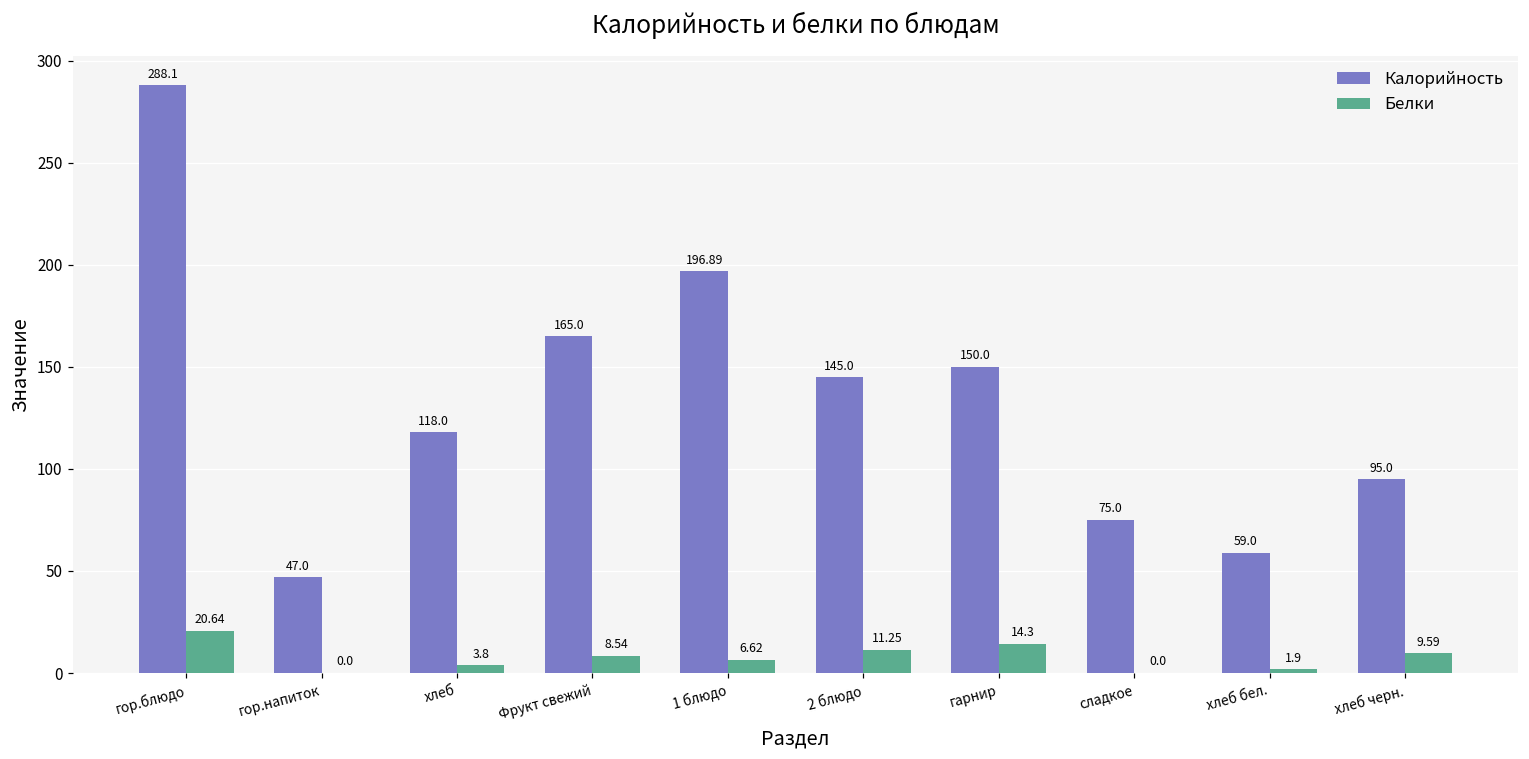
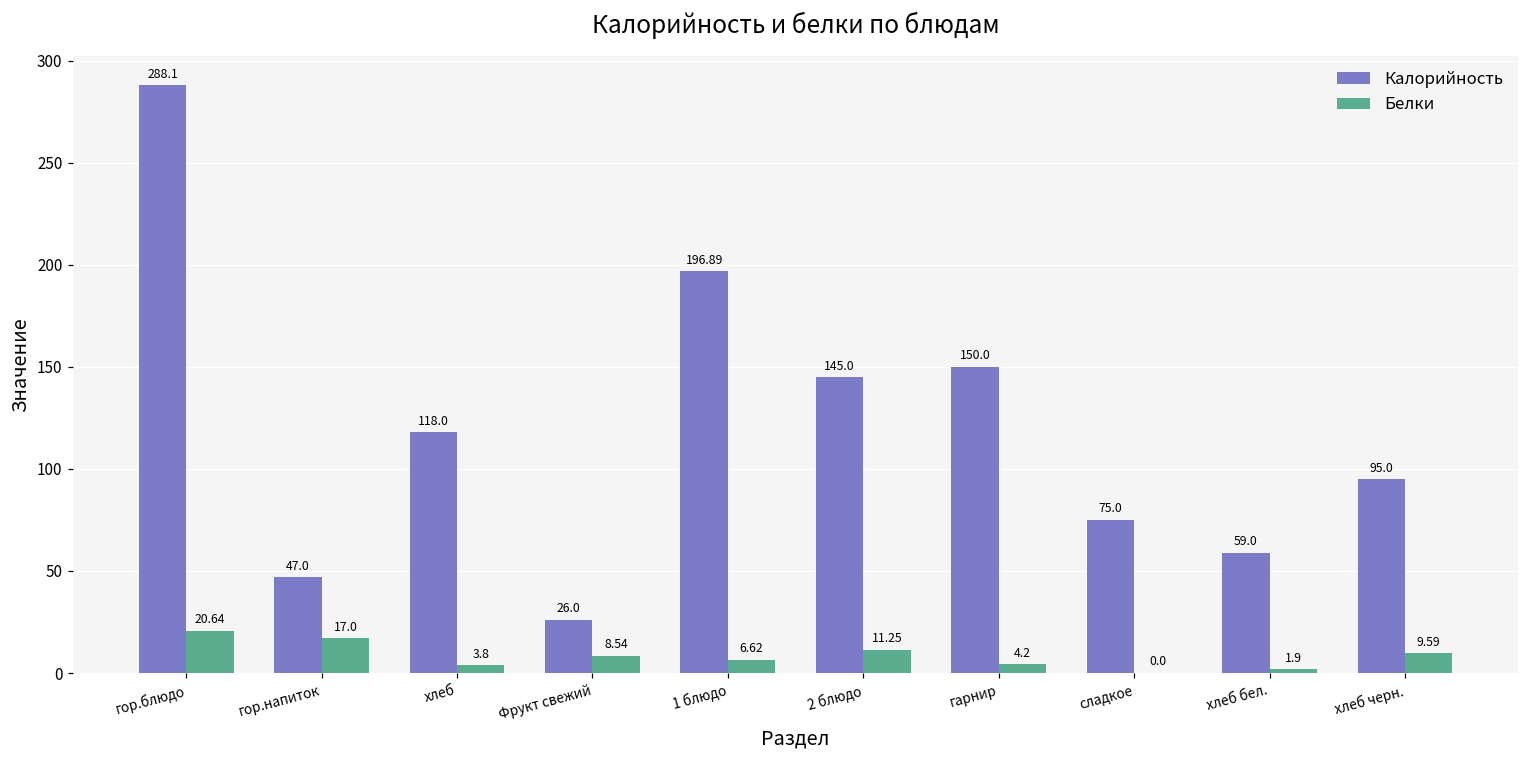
  {
    "Калорийность": {
      "гор.блюдо": 288.1,
      "гор.напиток": 47.0,
      "хлеб": 118.0,
-     "Фрукт свежий": 165.0,
+     "Фрукт свежий": 26.0,
      "1 блюдо": 196.89,
      "2 блюдо": 145.0,
      "гарнир": 150.0,
      "сладкое": 75.0,
      "хлеб бел.": 59.0,
      "хлеб черн.": 95.0
    },
    "Белки": {
      "гор.блюдо": 20.64,
-     "гор.напиток": 0.0,
+     "гор.напиток": 17.0,
      "хлеб": 3.8,
      "Фрукт свежий": 8.54,
      "1 блюдо": 6.62,
      "2 блюдо": 11.25,
-     "гарнир": 14.3,
+     "гарнир": 4.2,
      "сладкое": 0.0,
      "хлеб бел.": 1.9,
      "хлеб черн.": 9.59
    }
  }
